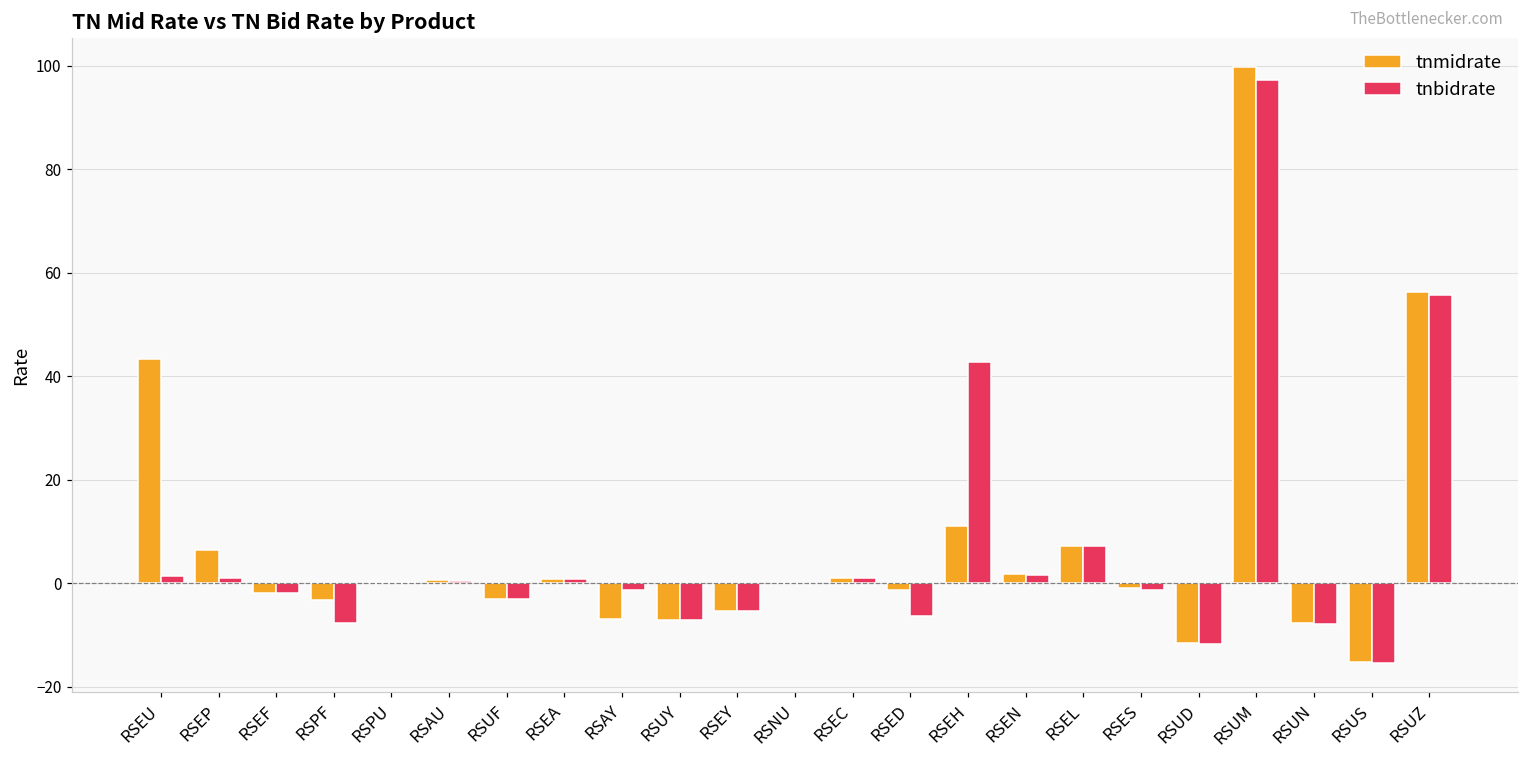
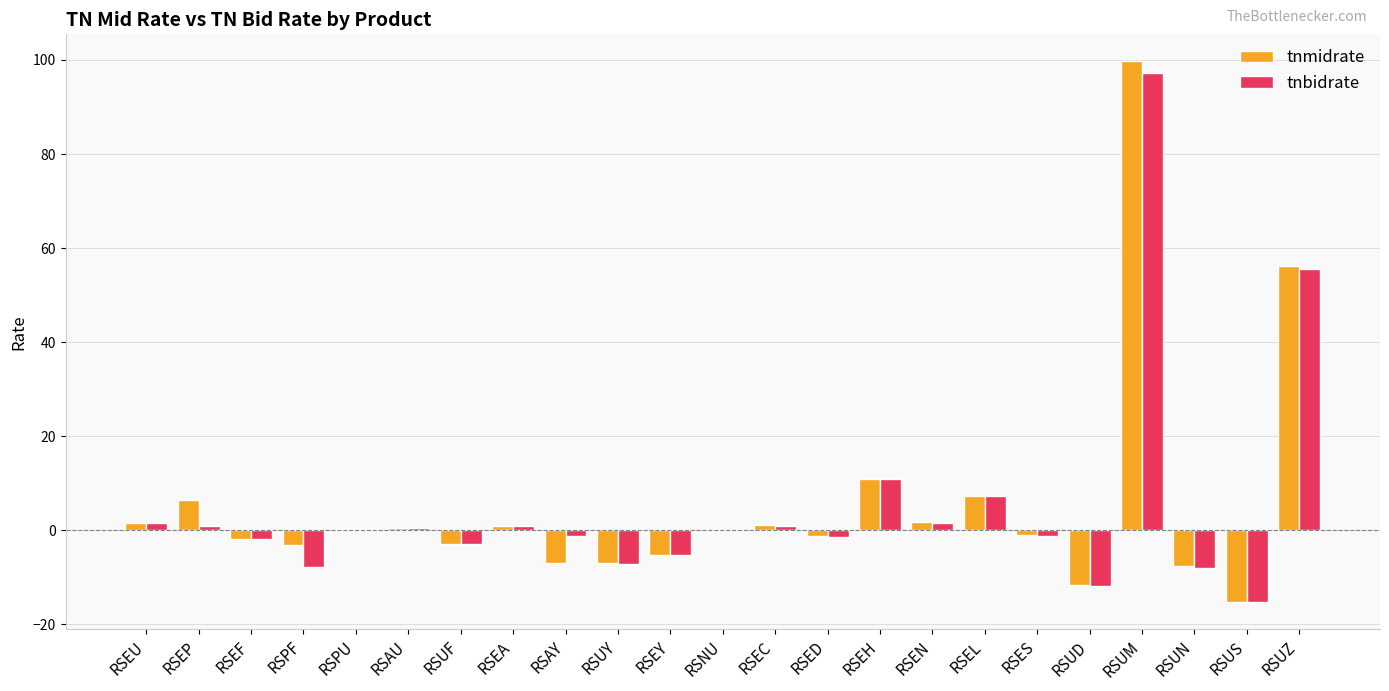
  {
    "tnmidrate": {
-     "RSEU": 43,
+     "RSEU": 1,
      "RSEP": 7,
      "RSEF": -2,
      "RSPF": -3,
      "RSAU": 1,
      "RSUF": -3,
      "RSEA": 1,
      "RSAY": -7,
      "RSUY": -7,
      "RSEY": -5,
      "RSEC": 1,
      "RSED": -1,
      "RSEH": 11,
      "RSEN": 2,
      "RSEL": 7,
      "RSES": -1,
      "RSUD": -12,
      "RSUM": 100,
      "RSUN": -8,
      "RSUS": -15,
      "RSUZ": 56
    },
    "tnbidrate": {
      "RSEU": 1,
      "RSEP": 1,
      "RSEF": -2,
      "RSPF": -8,
      "RSUF": -3,
      "RSEA": 1,
      "RSAY": -1,
      "RSUY": -7,
      "RSEY": -5,
      "RSEC": 1,
-     "RSED": -6,
-     "RSEH": 43,
+     "RSED": -1,
+     "RSEH": 11,
      "RSEN": 2,
      "RSEL": 7,
      "RSES": -1,
      "RSUD": -12,
      "RSUM": 97,
      "RSUN": -8,
      "RSUS": -15,
      "RSUZ": 56
    }
  }
